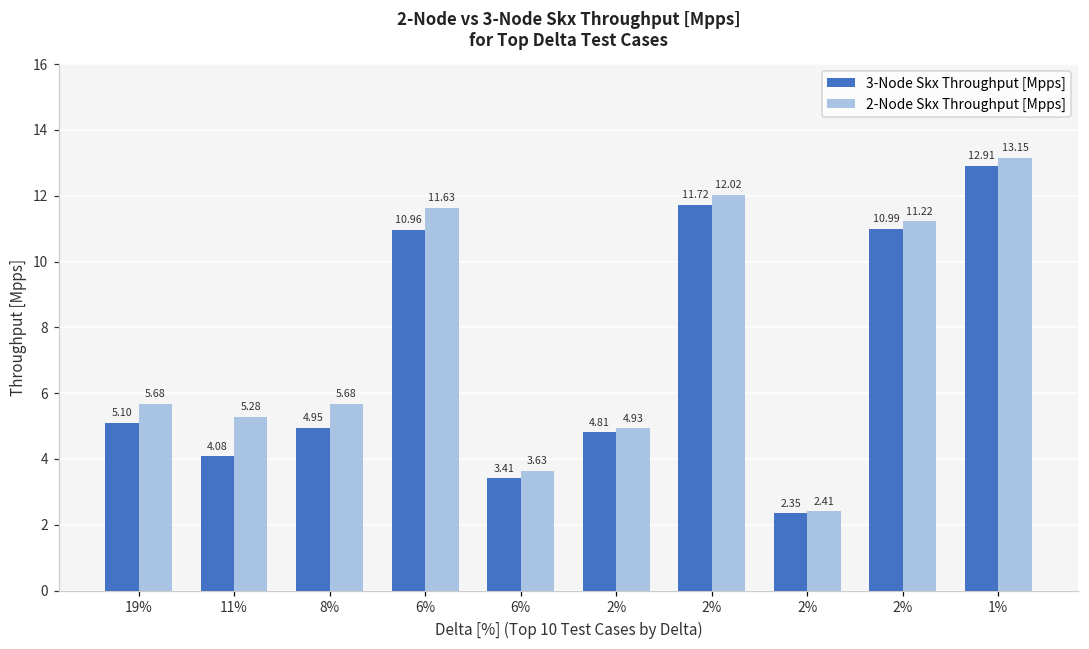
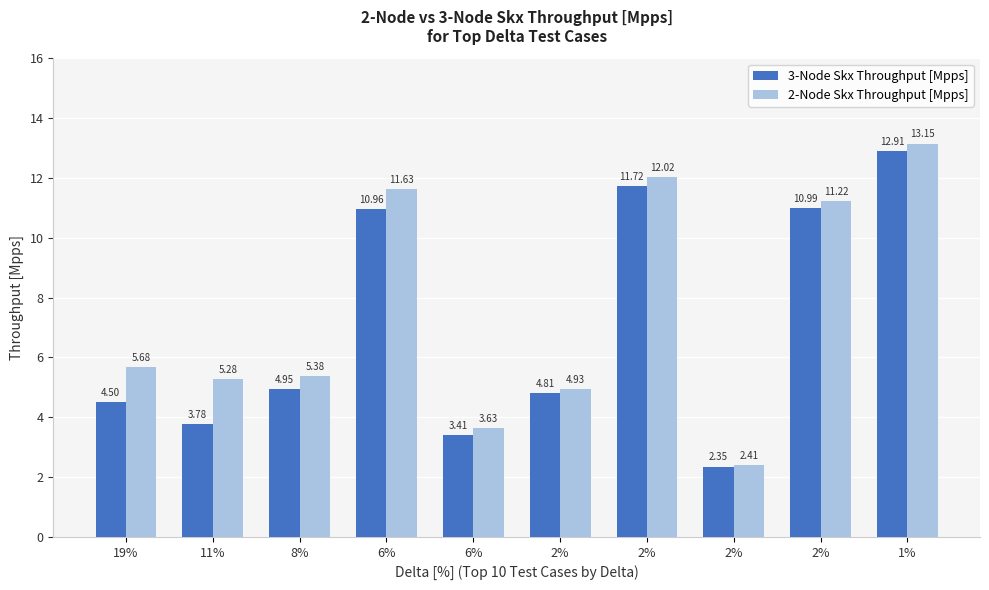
  {
    "3-Node Skx Throughput [Mpps]": {
-     "19%": 5.10,
-     "11%": 4.08,
+     "19%": 4.50,
+     "11%": 3.78,
      "8%": 4.95,
      "1%": 12.91
    },
    "2-Node Skx Throughput [Mpps]": {
      "19%": 5.68,
      "11%": 5.28,
-     "8%": 5.68,
+     "8%": 5.38,
      "1%": 13.15
    }
  }
